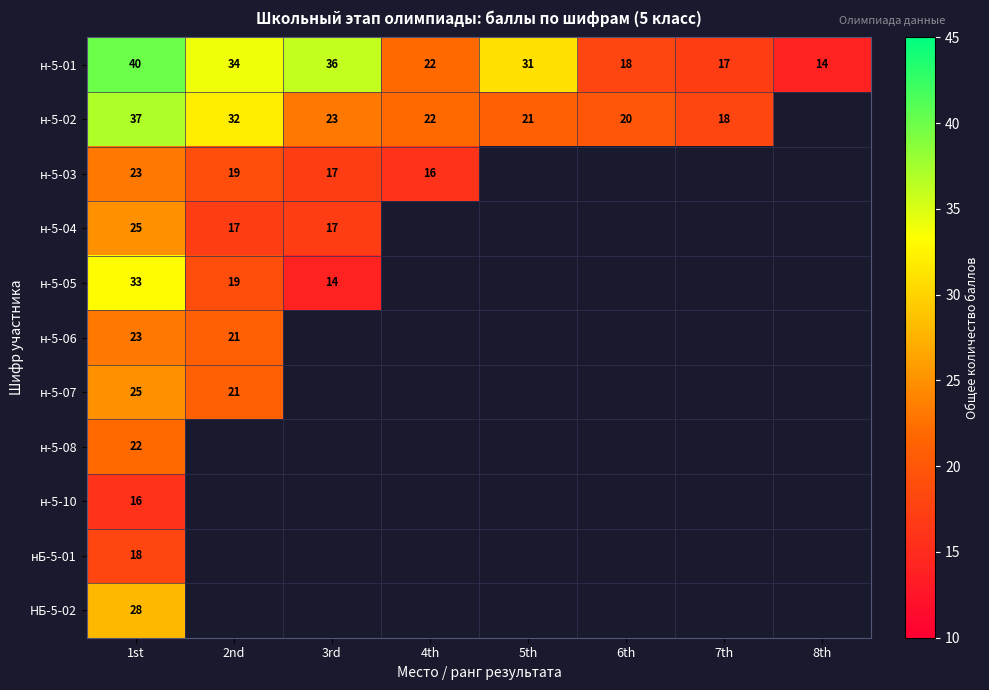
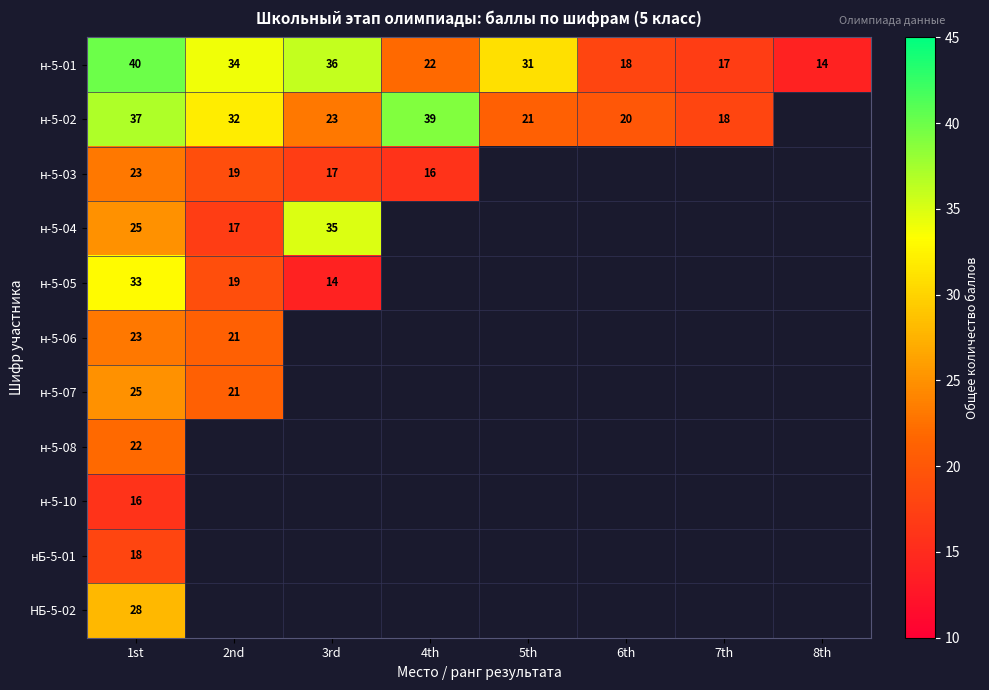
  {
    "н-5-01": {
      "1st": 40,
      "2nd": 34,
      "3rd": 36,
      "4th": 22,
      "5th": 31,
      "6th": 18,
      "7th": 17,
      "8th": 14
    },
    "н-5-02": {
      "1st": 37,
      "2nd": 32,
      "3rd": 23,
-     "4th": 22,
+     "4th": 39,
      "5th": 21,
      "6th": 20,
      "7th": 18
    },
    "н-5-03": {
      "1st": 23,
      "2nd": 19,
      "3rd": 17,
      "4th": 16
    },
    "н-5-04": {
      "1st": 25,
      "2nd": 17,
-     "3rd": 17
+     "3rd": 35
    },
    "н-5-05": {
      "1st": 33,
      "2nd": 19,
      "3rd": 14
    },
    "н-5-06": {
      "1st": 23,
      "2nd": 21
    },
    "н-5-07": {
      "1st": 25,
      "2nd": 21
    },
    "н-5-08": {
      "1st": 22
    },
    "н-5-10": {
      "1st": 16
    },
    "нБ-5-01": {
      "1st": 18
    },
    "НБ-5-02": {
      "1st": 28
    }
  }
